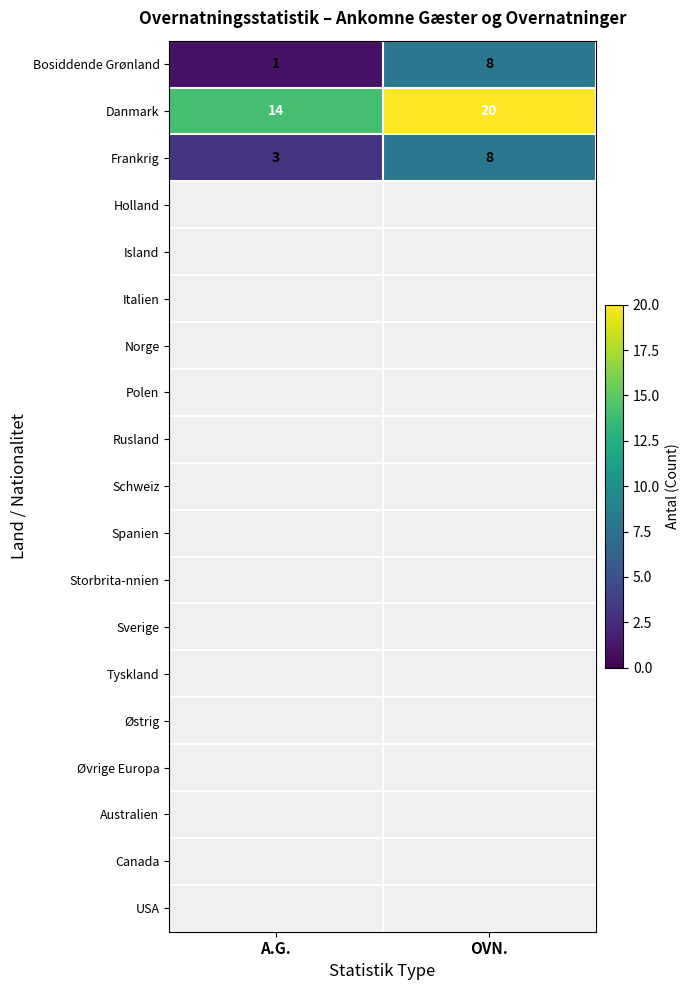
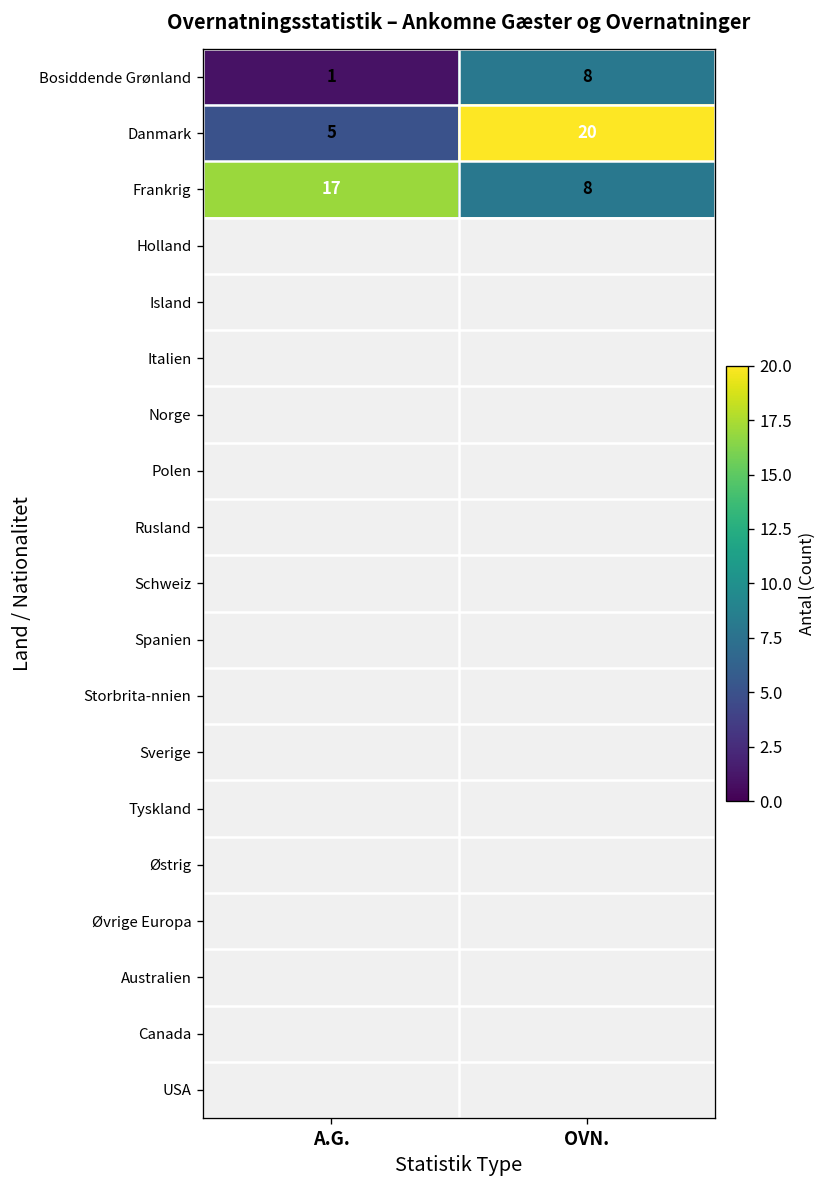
  {
    "Bosiddende Grønland": {
      "A.G.": 1,
      "OVN.": 8
    },
    "Danmark": {
-     "A.G.": 14,
+     "A.G.": 5,
      "OVN.": 20
    },
    "Frankrig": {
-     "A.G.": 3,
+     "A.G.": 17,
      "OVN.": 8
    }
  }
